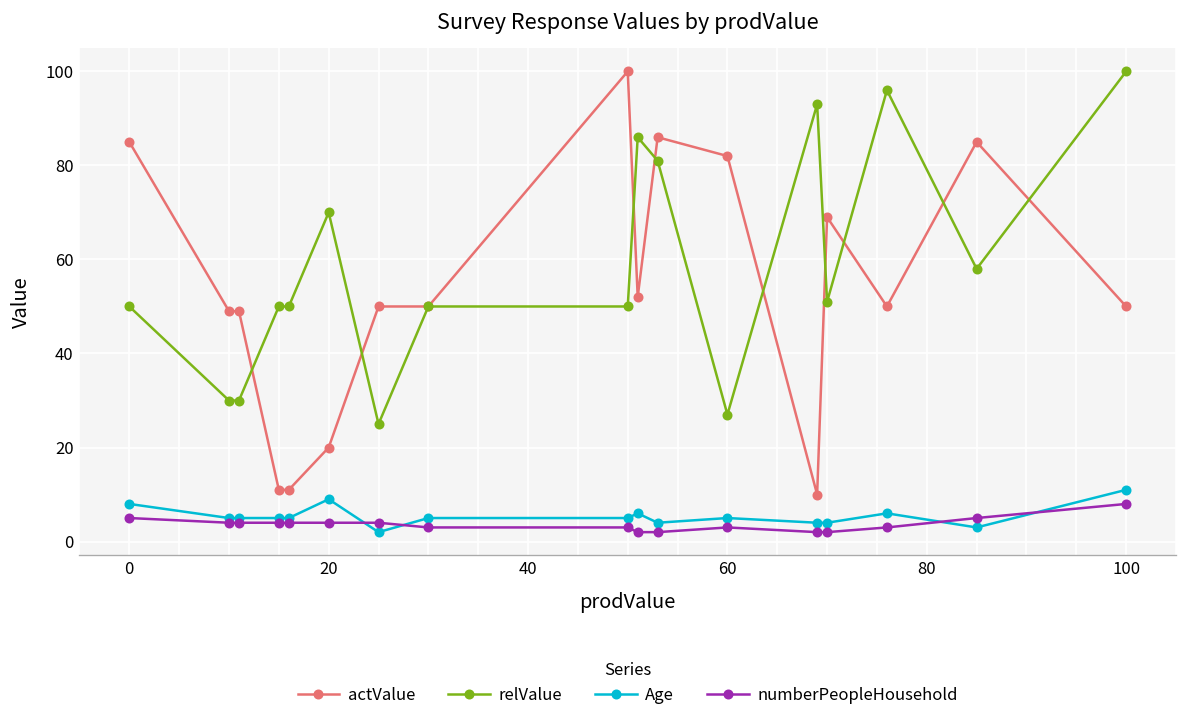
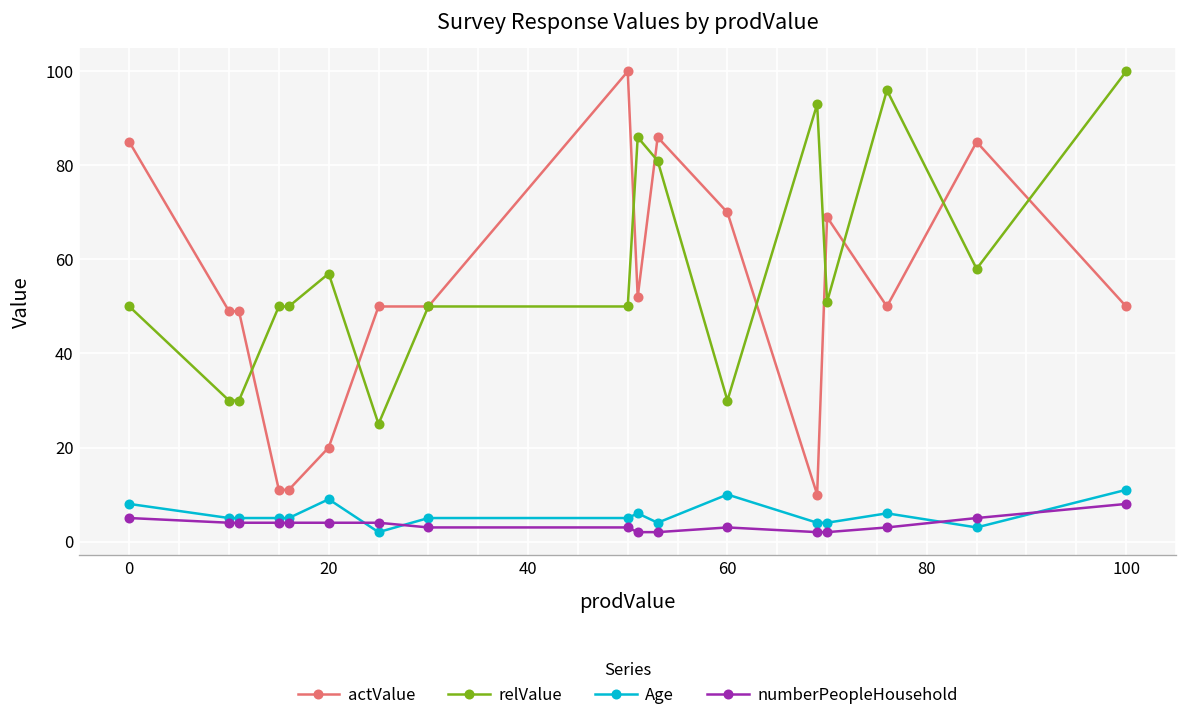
  {
    "actValue": {
      "0": 85,
      "20": 20,
-     "60": 82,
+     "60": 70,
      "100": 50
    },
    "relValue": {
      "0": 50,
-     "20": 70,
-     "60": 27,
+     "20": 57,
+     "60": 30,
      "100": 100
    },
    "Age": {
      "0": 8,
      "20": 9,
-     "60": 5,
+     "60": 10,
      "100": 11
    },
    "numberPeopleHousehold": {
      "0": 5,
      "20": 4,
      "60": 3,
      "100": 8
    }
  }
